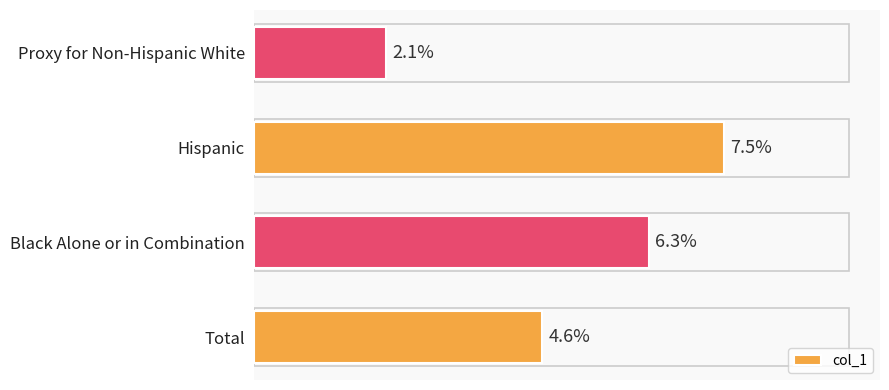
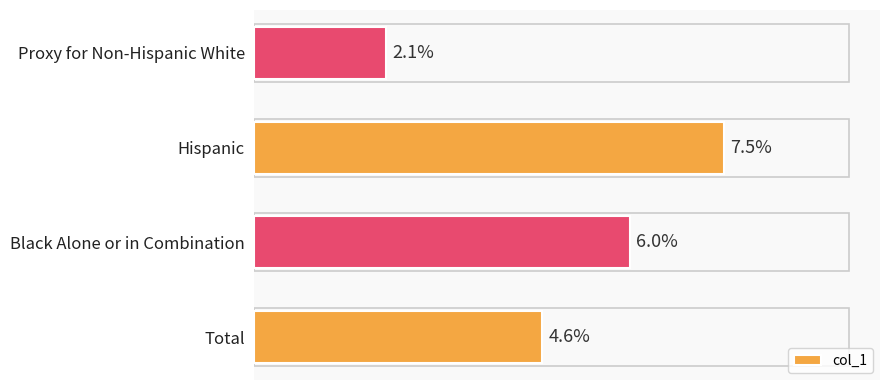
  {
    "Proxy for Non-Hispanic White": "2.1%",
    "Hispanic": "7.5%",
-   "Black Alone or in Combination": "6.3%",
+   "Black Alone or in Combination": "6.0%",
    "Total": "4.6%"
  }
